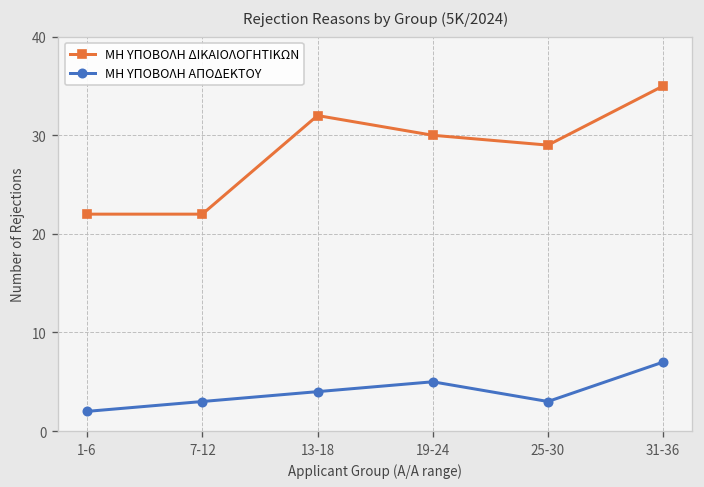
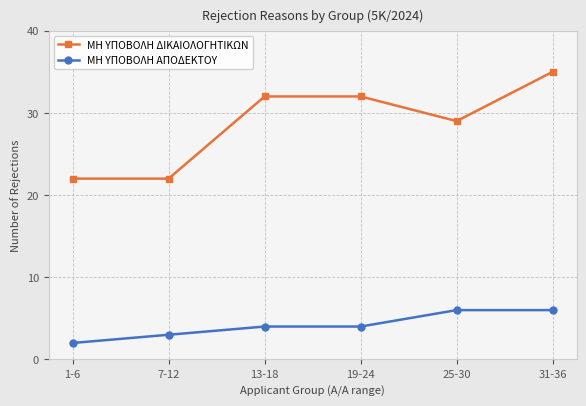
  {
    "ΜΗ ΥΠΟΒΟΛΗ ΔΙΚΑΙΟΛΟΓΗΤΙΚΩΝ": {
      "1-6": 22,
      "7-12": 22,
      "13-18": 32,
-     "19-24": 30,
+     "19-24": 32,
      "25-30": 29,
      "31-36": 35
    },
    "ΜΗ ΥΠΟΒΟΛΗ ΑΠΟΔΕΚΤΟΥ": {
      "1-6": 2,
      "7-12": 3,
      "13-18": 4,
-     "19-24": 5,
-     "25-30": 3,
-     "31-36": 7
+     "19-24": 4,
+     "25-30": 6,
+     "31-36": 6
    }
  }
